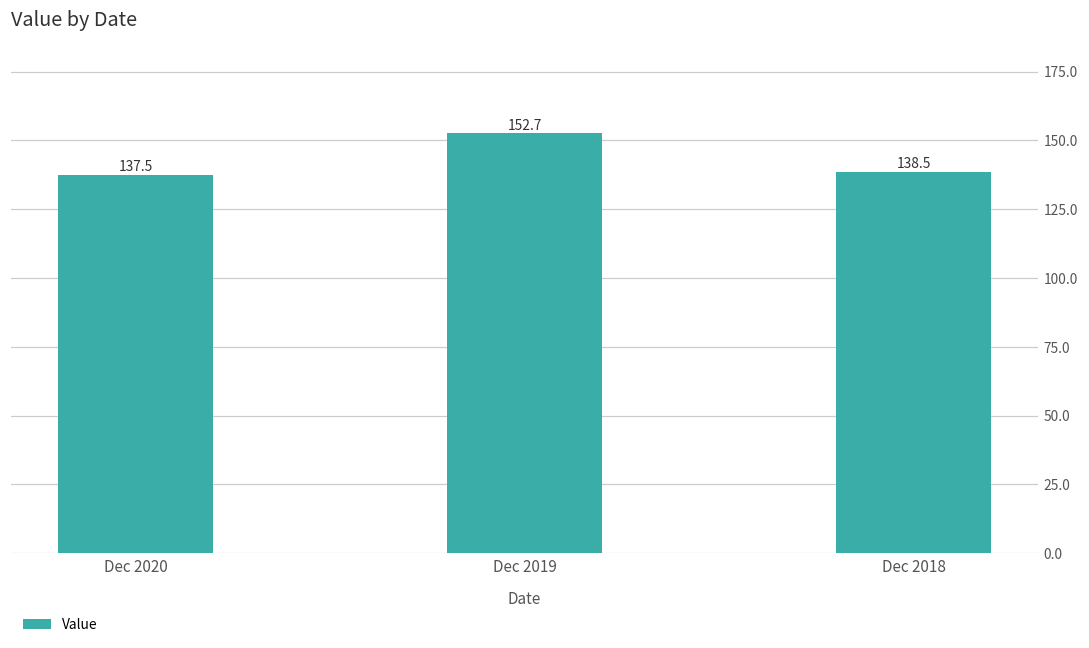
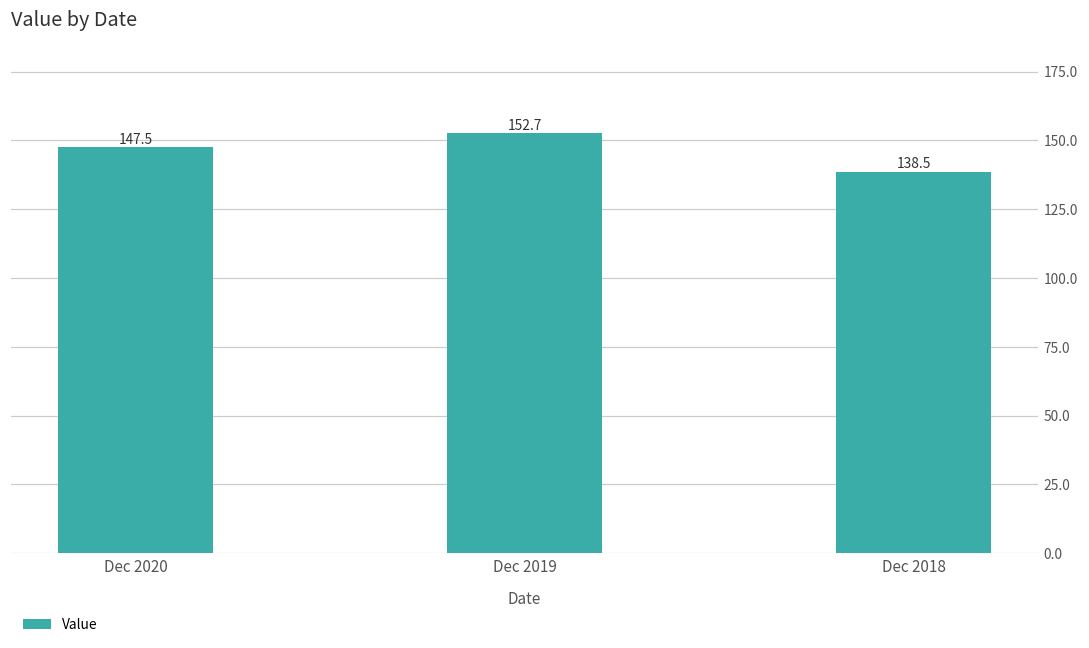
  {
-   "Dec 2020": 137.5,
+   "Dec 2020": 147.5,
    "Dec 2019": 152.7,
    "Dec 2018": 138.5
  }
